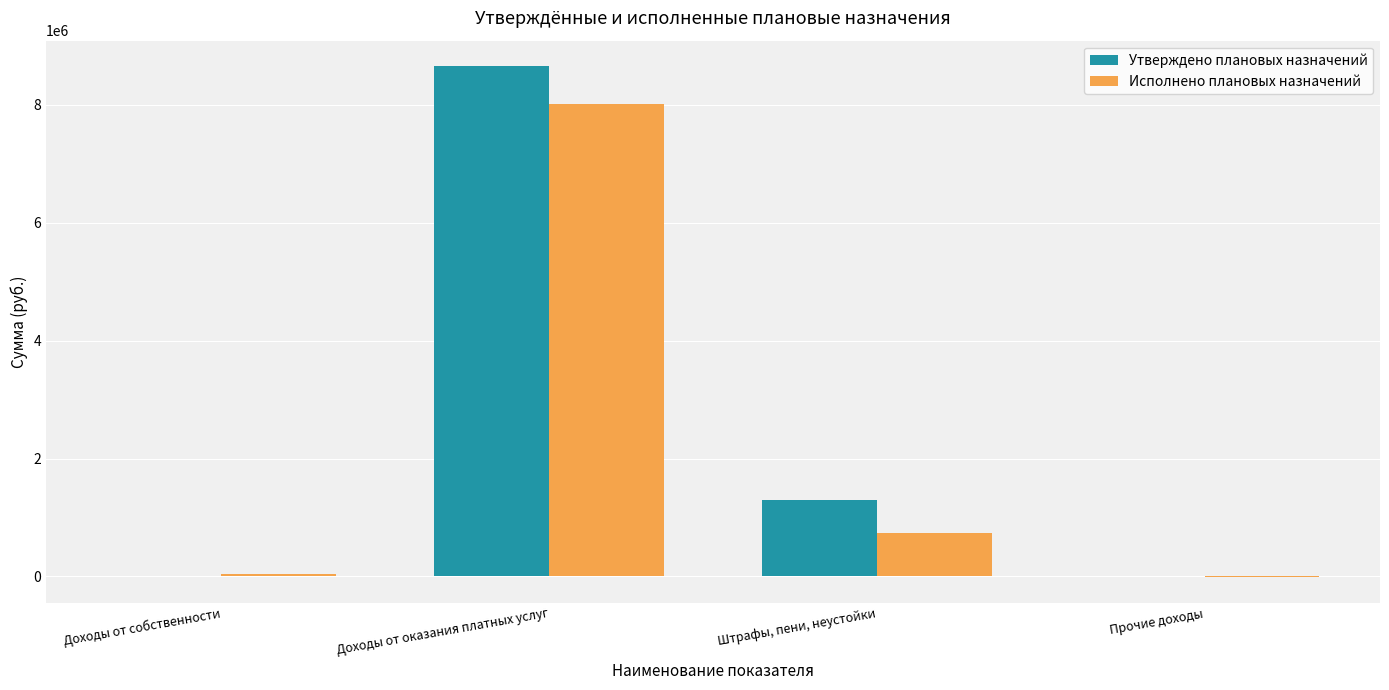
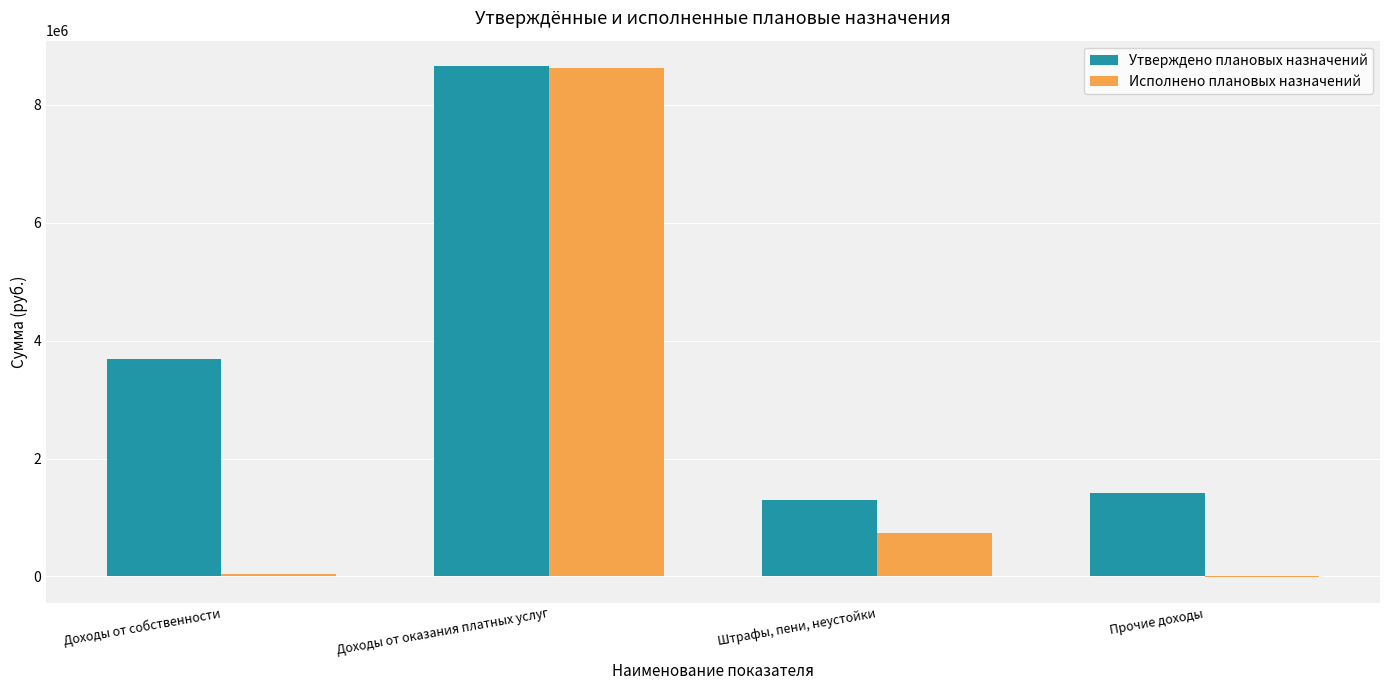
  {
    "Утверждено плановых назначений": {
-     "Доходы от собственности": 0,
+     "Доходы от собственности": 3700000,
      "Доходы от оказания платных услуг": 8700000,
      "Штрафы, пени, неустойки": 1300000,
-     "Прочие доходы": 0
+     "Прочие доходы": 1400000
    },
    "Исполнено плановых назначений": {
-     "Доходы от оказания платных услуг": 8000000,
+     "Доходы от оказания платных услуг": 8600000,
      "Штрафы, пени, неустойки": 700000
    }
  }
